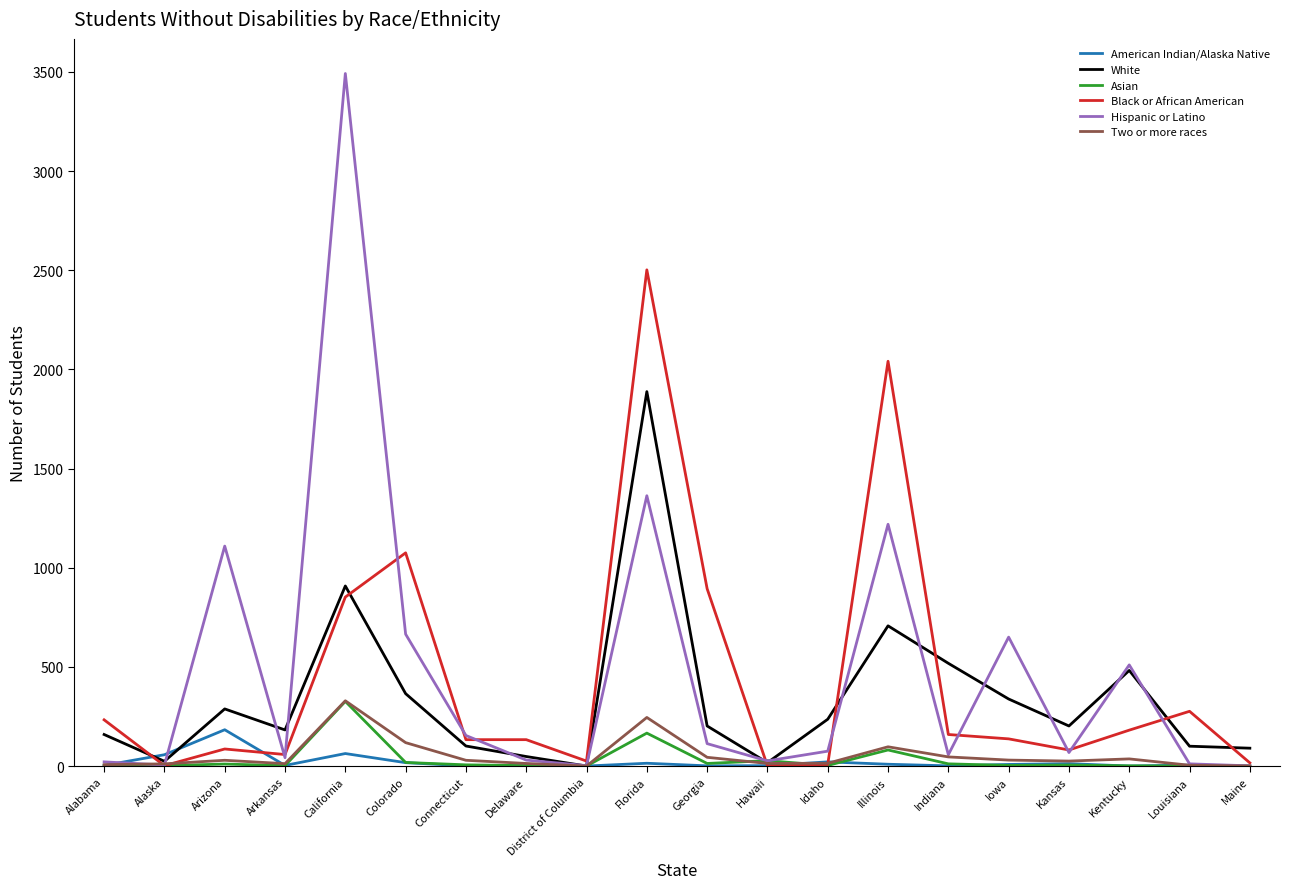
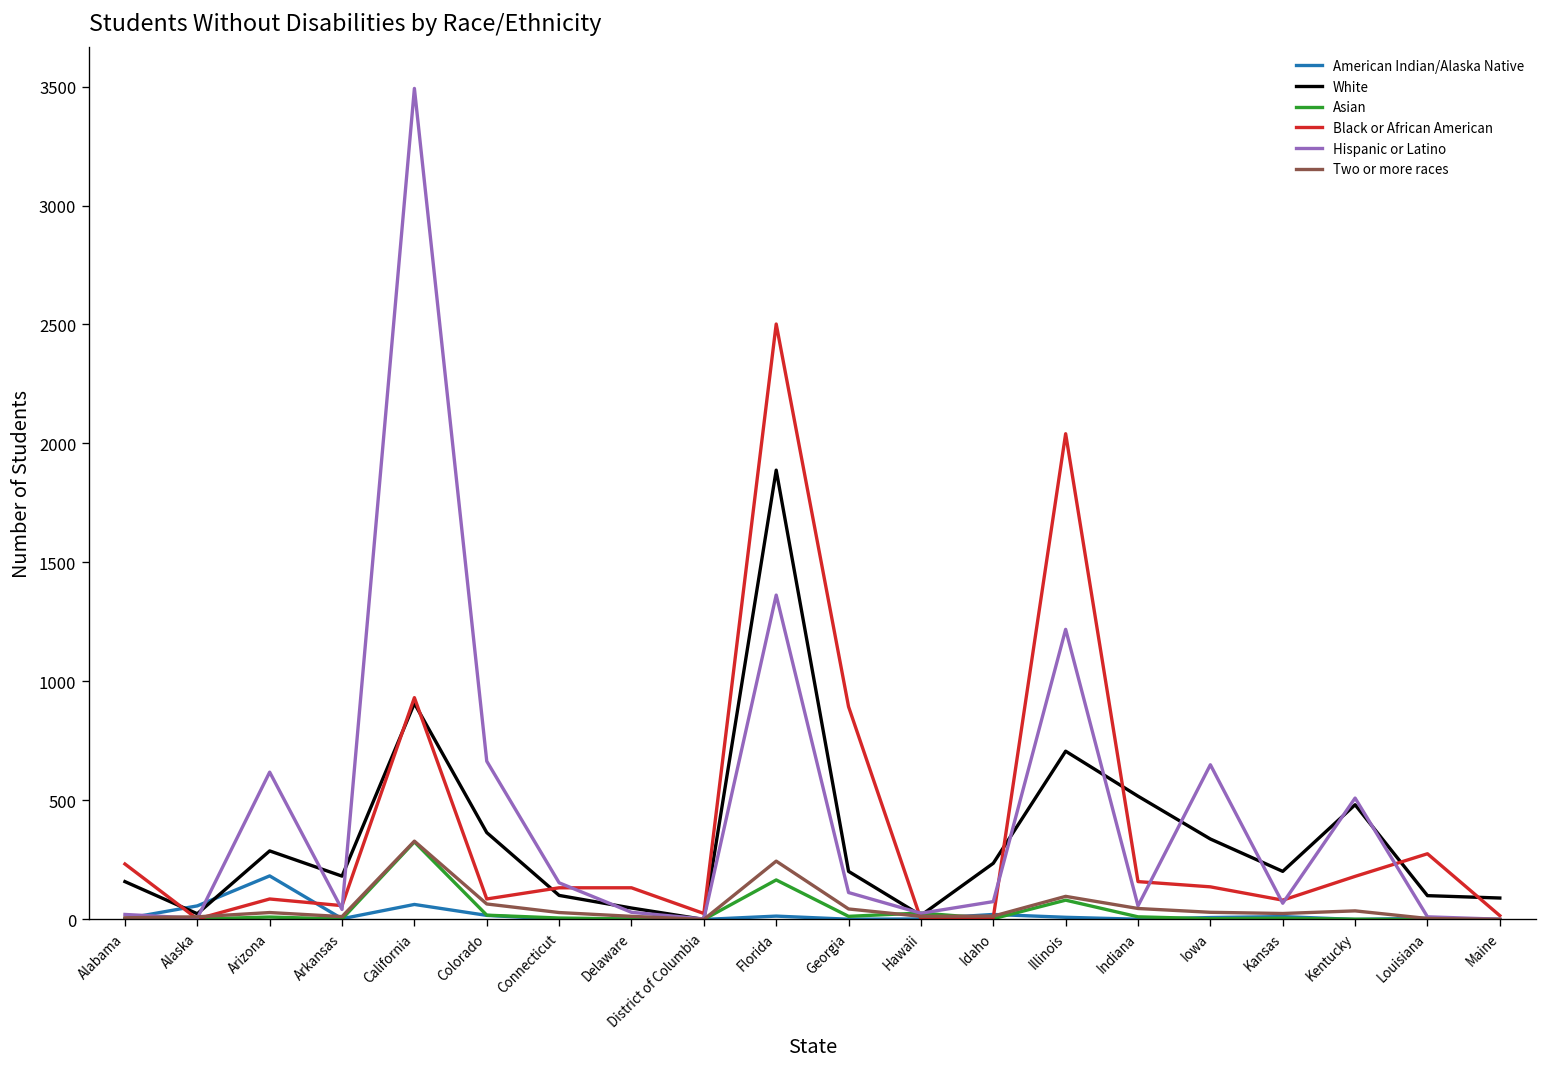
  {
    "American Indian/Alaska Native": {
      "Alaska": 60,
      "Arizona": 180,
      "California": 60,
      "Florida": 10,
      "Illinois": 10
    },
    "White": {
      "Alabama": 160,
      "Alaska": 20,
      "Arizona": 290,
      "Arkansas": 180,
      "California": 910,
      "Colorado": 370,
      "Connecticut": 100,
      "Delaware": 50,
      "Florida": 1890,
      "Georgia": 200,
      "Idaho": 240,
      "Illinois": 710,
      "Indiana": 520,
      "Iowa": 340,
      "Kansas": 200,
      "Kentucky": 480,
      "Louisiana": 100,
      "Maine": 90
    },
    "Asian": {
      "Arizona": 10,
      "Florida": 170,
      "Illinois": 80
    },
    "Black or African American": {
      "Alabama": 230,
      "Arizona": 90,
      "Arkansas": 60,
-     "California": 850,
-     "Colorado": 1080,
+     "California": 930,
+     "Colorado": 90,
      "Connecticut": 130,
      "Delaware": 130,
      "District of Columbia": 30,
      "Florida": 2500,
      "Georgia": 890,
      "Illinois": 2040,
      "Indiana": 160,
      "Iowa": 140,
      "Kansas": 80,
      "Kentucky": 180,
      "Louisiana": 280,
      "Maine": 20
    },
    "Hispanic or Latino": {
      "Alabama": 20,
-     "Arizona": 1110,
+     "Arizona": 620,
      "Arkansas": 40,
      "California": 3490,
      "Colorado": 670,
      "Connecticut": 150,
      "Delaware": 30,
      "Florida": 1360,
      "Georgia": 110,
      "Idaho": 80,
      "Illinois": 1220,
      "Iowa": 650,
      "Kansas": 70,
      "Kentucky": 510
    },
    "Two or more races": {
      "Arizona": 30,
-     "Colorado": 120,
+     "Colorado": 70,
      "Connecticut": 30,
      "Florida": 250,
      "Georgia": 40,
      "Illinois": 100,
      "Iowa": 30,
      "Kansas": 30,
      "Kentucky": 40
    }
  }
